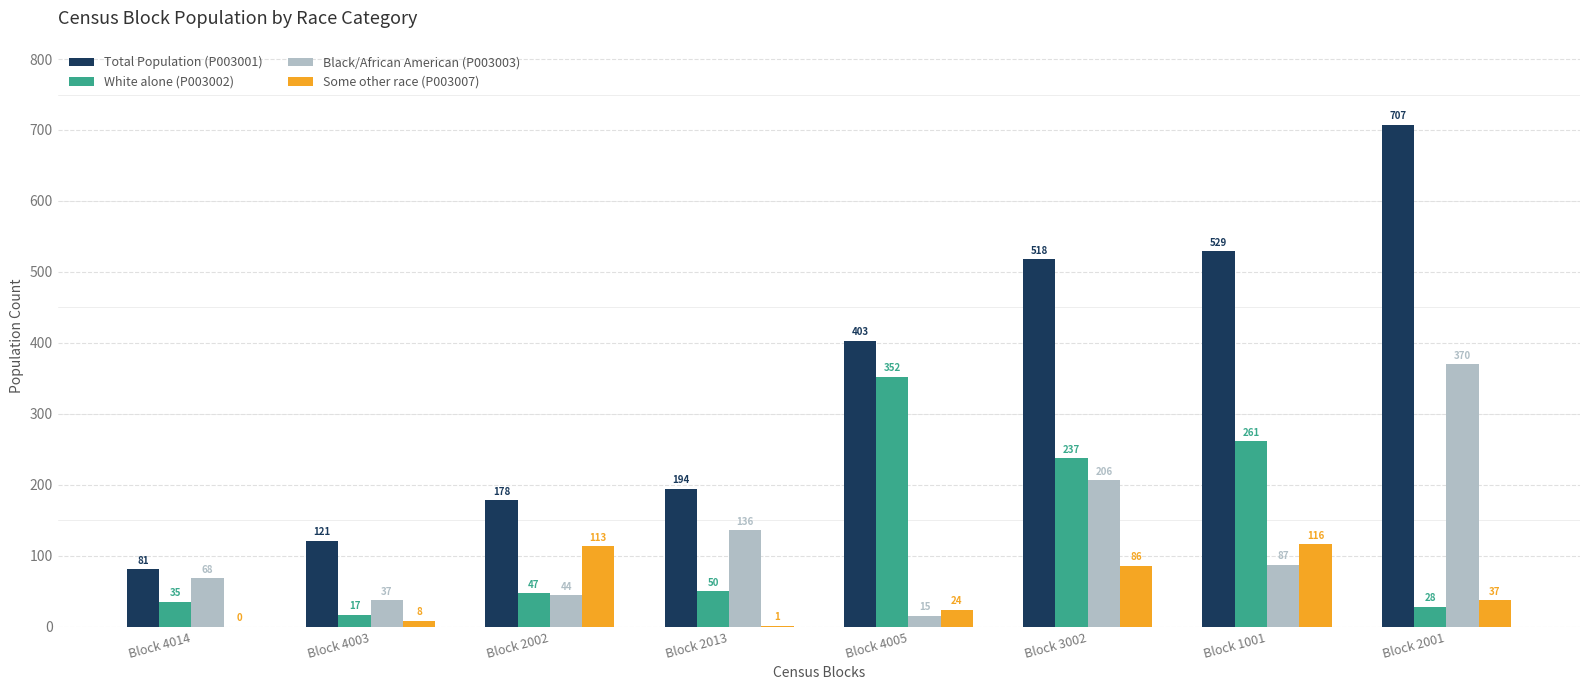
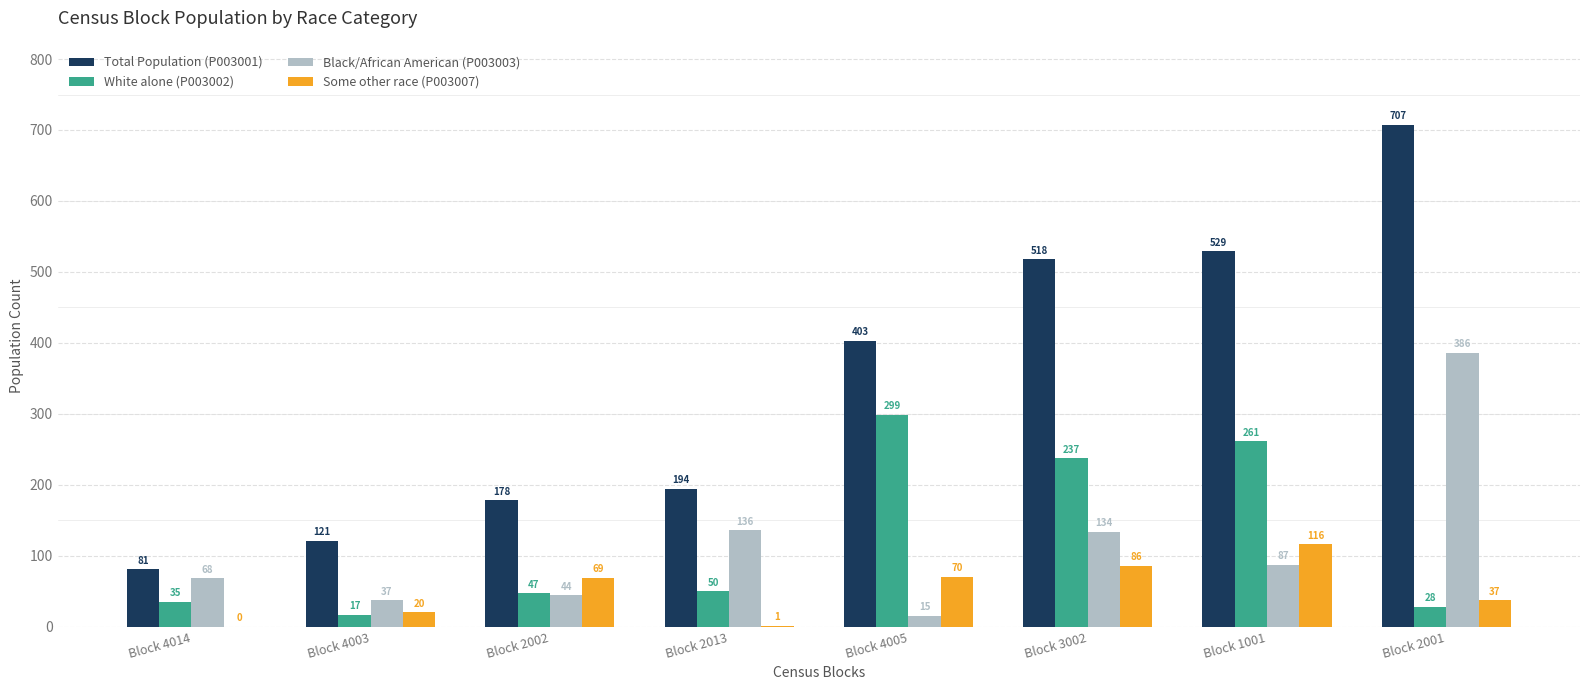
  {
    "Total Population (P003001)": {
      "Block 4014": 81,
      "Block 4003": 121,
      "Block 2002": 178,
      "Block 2013": 194,
      "Block 4005": 403,
      "Block 3002": 518,
      "Block 1001": 529,
      "Block 2001": 707
    },
    "White alone (P003002)": {
      "Block 4014": 35,
      "Block 4003": 17,
      "Block 2002": 47,
      "Block 2013": 50,
-     "Block 4005": 352,
+     "Block 4005": 299,
      "Block 3002": 237,
      "Block 1001": 261,
      "Block 2001": 28
    },
    "Black/African American (P003003)": {
      "Block 4014": 68,
      "Block 4003": 37,
      "Block 2002": 44,
      "Block 2013": 136,
      "Block 4005": 15,
-     "Block 3002": 206,
+     "Block 3002": 134,
      "Block 1001": 87,
-     "Block 2001": 370
+     "Block 2001": 386
    },
    "Some other race (P003007)": {
      "Block 4014": 0,
-     "Block 4003": 8,
-     "Block 2002": 113,
+     "Block 4003": 20,
+     "Block 2002": 69,
      "Block 2013": 1,
-     "Block 4005": 24,
+     "Block 4005": 70,
      "Block 3002": 86,
      "Block 1001": 116,
      "Block 2001": 37
    }
  }
